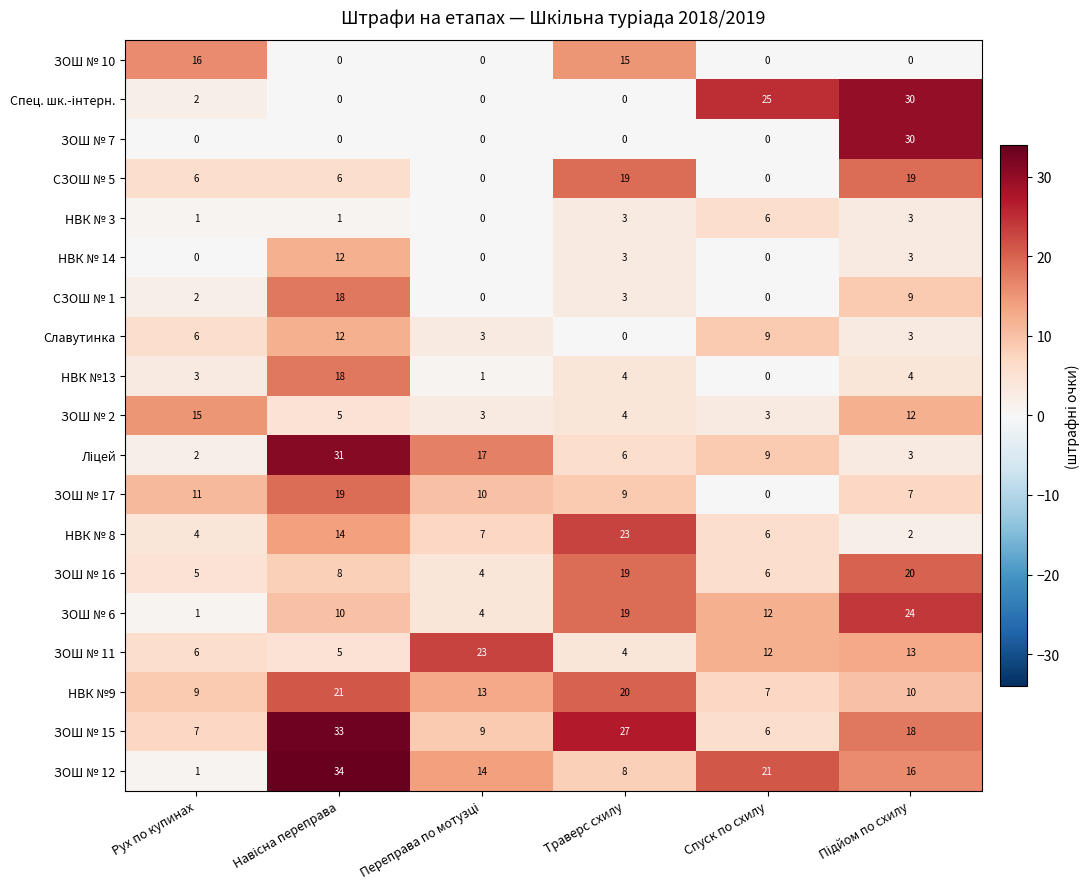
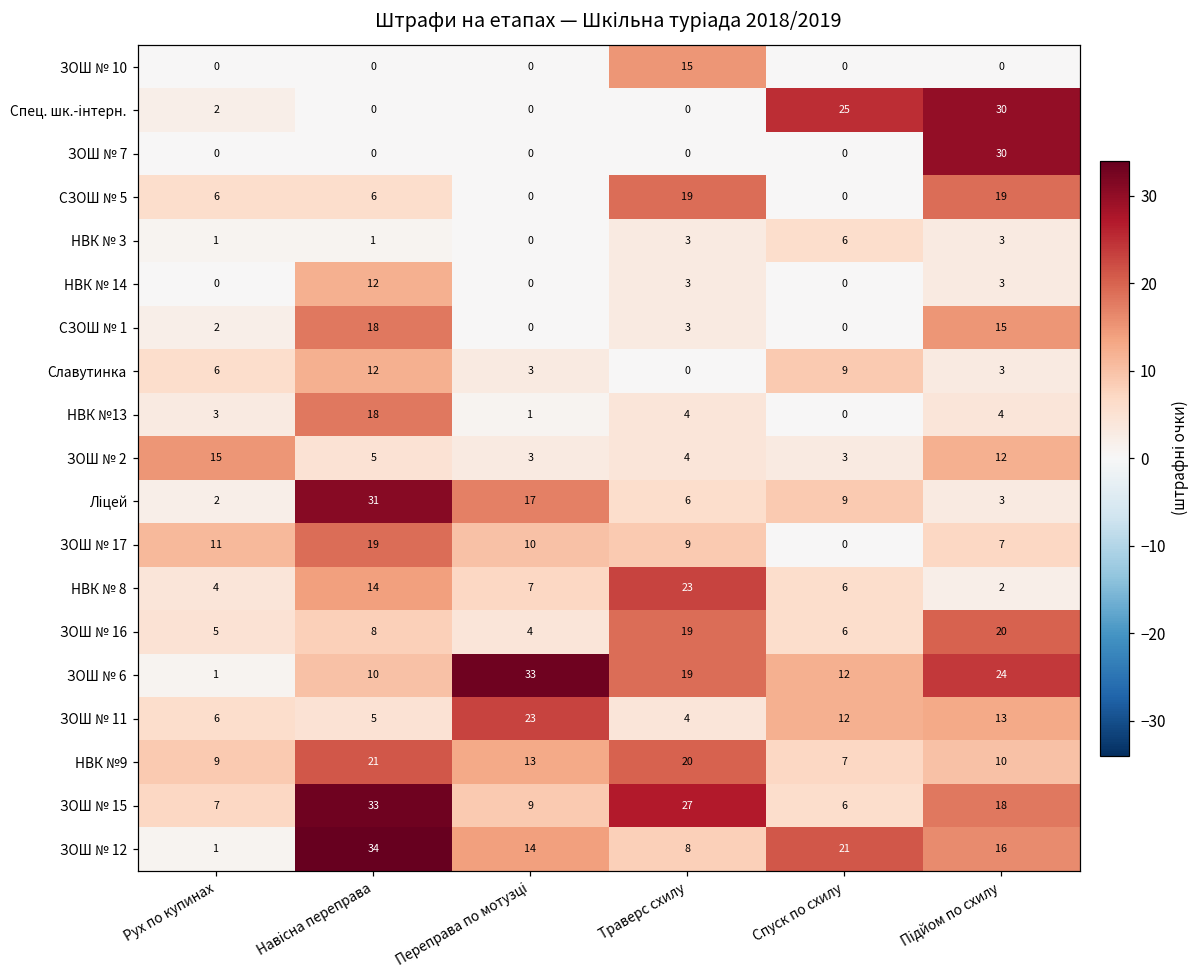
  {
    "ЗОШ № 10": {
-     "Рух по купинах": 16,
+     "Рух по купинах": 0,
      "Навісна переправа": 0,
      "Переправа по мотузці": 0,
      "Траверс схилу": 15,
      "Спуск по схилу": 0,
      "Підйом по схилу": 0
    },
    "Спец. шк.-інтерн.": {
      "Рух по купинах": 2,
      "Навісна переправа": 0,
      "Переправа по мотузці": 0,
      "Траверс схилу": 0,
      "Спуск по схилу": 25,
      "Підйом по схилу": 30
    },
    "ЗОШ № 7": {
      "Рух по купинах": 0,
      "Навісна переправа": 0,
      "Переправа по мотузці": 0,
      "Траверс схилу": 0,
      "Спуск по схилу": 0,
      "Підйом по схилу": 30
    },
    "СЗОШ № 5": {
      "Рух по купинах": 6,
      "Навісна переправа": 6,
      "Переправа по мотузці": 0,
      "Траверс схилу": 19,
      "Спуск по схилу": 0,
      "Підйом по схилу": 19
    },
    "НВК № 3": {
      "Рух по купинах": 1,
      "Навісна переправа": 1,
      "Переправа по мотузці": 0,
      "Траверс схилу": 3,
      "Спуск по схилу": 6,
      "Підйом по схилу": 3
    },
    "НВК № 14": {
      "Рух по купинах": 0,
      "Навісна переправа": 12,
      "Переправа по мотузці": 0,
      "Траверс схилу": 3,
      "Спуск по схилу": 0,
      "Підйом по схилу": 3
    },
    "СЗОШ № 1": {
      "Рух по купинах": 2,
      "Навісна переправа": 18,
      "Переправа по мотузці": 0,
      "Траверс схилу": 3,
      "Спуск по схилу": 0,
-     "Підйом по схилу": 9
+     "Підйом по схилу": 15
    },
    "Славутинка": {
      "Рух по купинах": 6,
      "Навісна переправа": 12,
      "Переправа по мотузці": 3,
      "Траверс схилу": 0,
      "Спуск по схилу": 9,
      "Підйом по схилу": 3
    },
    "НВК №13": {
      "Рух по купинах": 3,
      "Навісна переправа": 18,
      "Переправа по мотузці": 1,
      "Траверс схилу": 4,
      "Спуск по схилу": 0,
      "Підйом по схилу": 4
    },
    "ЗОШ № 2": {
      "Рух по купинах": 15,
      "Навісна переправа": 5,
      "Переправа по мотузці": 3,
      "Траверс схилу": 4,
      "Спуск по схилу": 3,
      "Підйом по схилу": 12
    },
    "Ліцей": {
      "Рух по купинах": 2,
      "Навісна переправа": 31,
      "Переправа по мотузці": 17,
      "Траверс схилу": 6,
      "Спуск по схилу": 9,
      "Підйом по схилу": 3
    },
    "ЗОШ № 17": {
      "Рух по купинах": 11,
      "Навісна переправа": 19,
      "Переправа по мотузці": 10,
      "Траверс схилу": 9,
      "Спуск по схилу": 0,
      "Підйом по схилу": 7
    },
    "НВК № 8": {
      "Рух по купинах": 4,
      "Навісна переправа": 14,
      "Переправа по мотузці": 7,
      "Траверс схилу": 23,
      "Спуск по схилу": 6,
      "Підйом по схилу": 2
    },
    "ЗОШ № 16": {
      "Рух по купинах": 5,
      "Навісна переправа": 8,
      "Переправа по мотузці": 4,
      "Траверс схилу": 19,
      "Спуск по схилу": 6,
      "Підйом по схилу": 20
    },
    "ЗОШ № 6": {
      "Рух по купинах": 1,
      "Навісна переправа": 10,
-     "Переправа по мотузці": 4,
+     "Переправа по мотузці": 33,
      "Траверс схилу": 19,
      "Спуск по схилу": 12,
      "Підйом по схилу": 24
    },
    "ЗОШ № 11": {
      "Рух по купинах": 6,
      "Навісна переправа": 5,
      "Переправа по мотузці": 23,
      "Траверс схилу": 4,
      "Спуск по схилу": 12,
      "Підйом по схилу": 13
    },
    "НВК №9": {
      "Рух по купинах": 9,
      "Навісна переправа": 21,
      "Переправа по мотузці": 13,
      "Траверс схилу": 20,
      "Спуск по схилу": 7,
      "Підйом по схилу": 10
    },
    "ЗОШ № 15": {
      "Рух по купинах": 7,
      "Навісна переправа": 33,
      "Переправа по мотузці": 9,
      "Траверс схилу": 27,
      "Спуск по схилу": 6,
      "Підйом по схилу": 18
    },
    "ЗОШ № 12": {
      "Рух по купинах": 1,
      "Навісна переправа": 34,
      "Переправа по мотузці": 14,
      "Траверс схилу": 8,
      "Спуск по схилу": 21,
      "Підйом по схилу": 16
    }
  }
